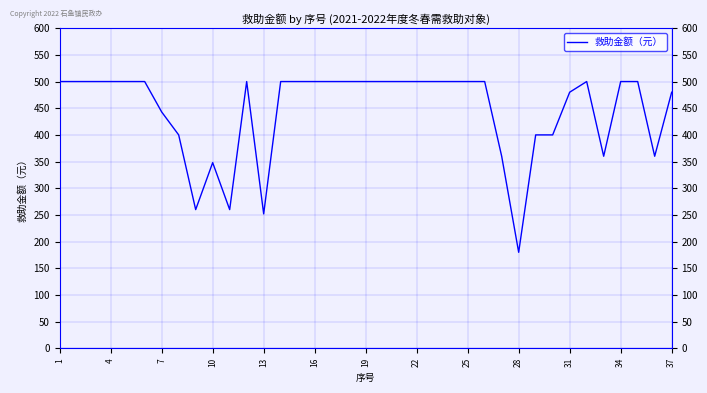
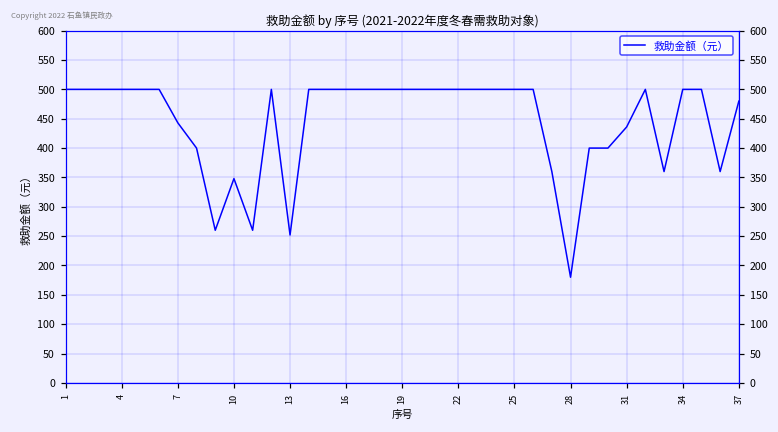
  {
    "1": 500,
    "4": 500,
    "7": 440,
    "10": 350,
    "13": 250,
    "16": 500,
    "19": 500,
    "22": 500,
    "25": 500,
    "28": 180,
-   "31": 480,
+   "31": 440,
    "34": 500,
    "37": 480
  }
